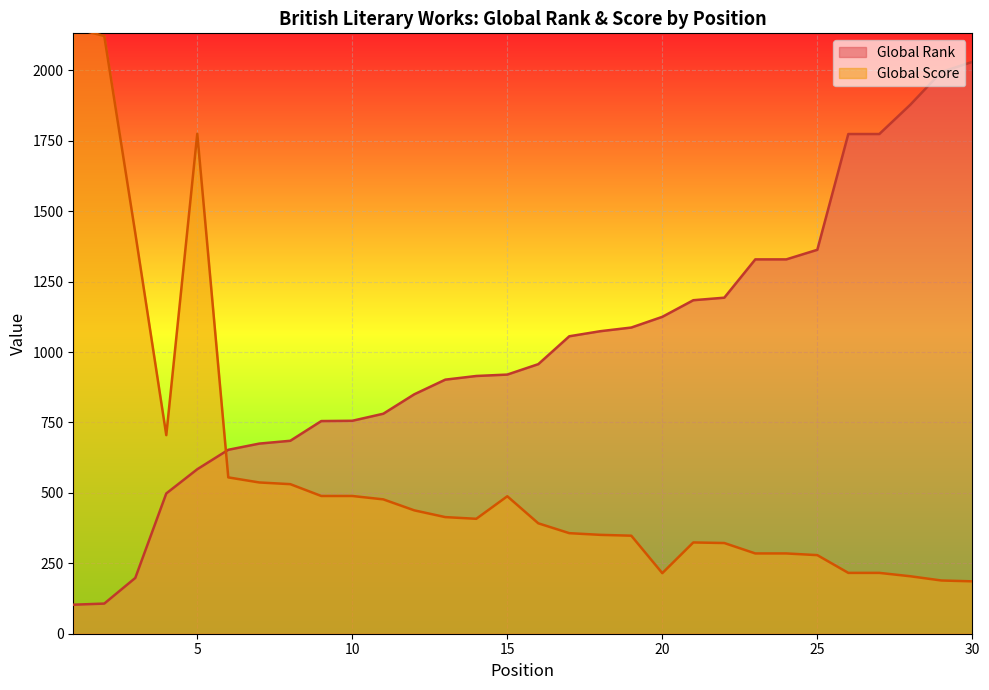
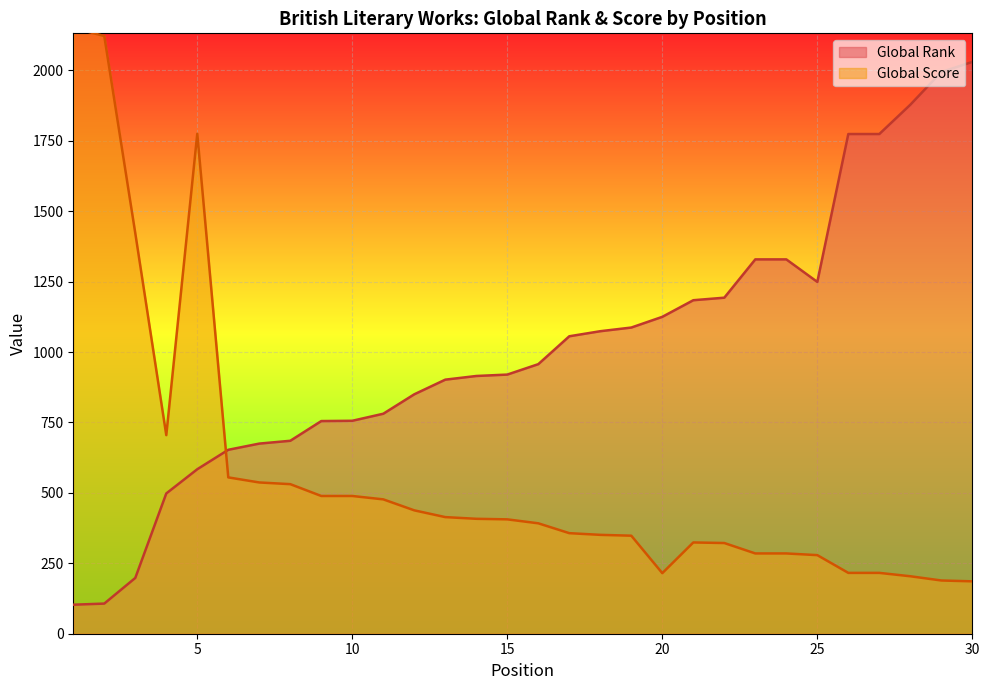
  {
    "Global Rank": {
      "5": 580,
      "10": 760,
      "15": 920,
      "20": 1130,
-     "25": 1360,
+     "25": 1250,
      "30": 2030
    },
    "Global Score": {
      "5": 1780,
      "10": 490,
-     "15": 490,
+     "15": 410,
      "20": 220,
      "25": 280,
      "30": 190
    }
  }
